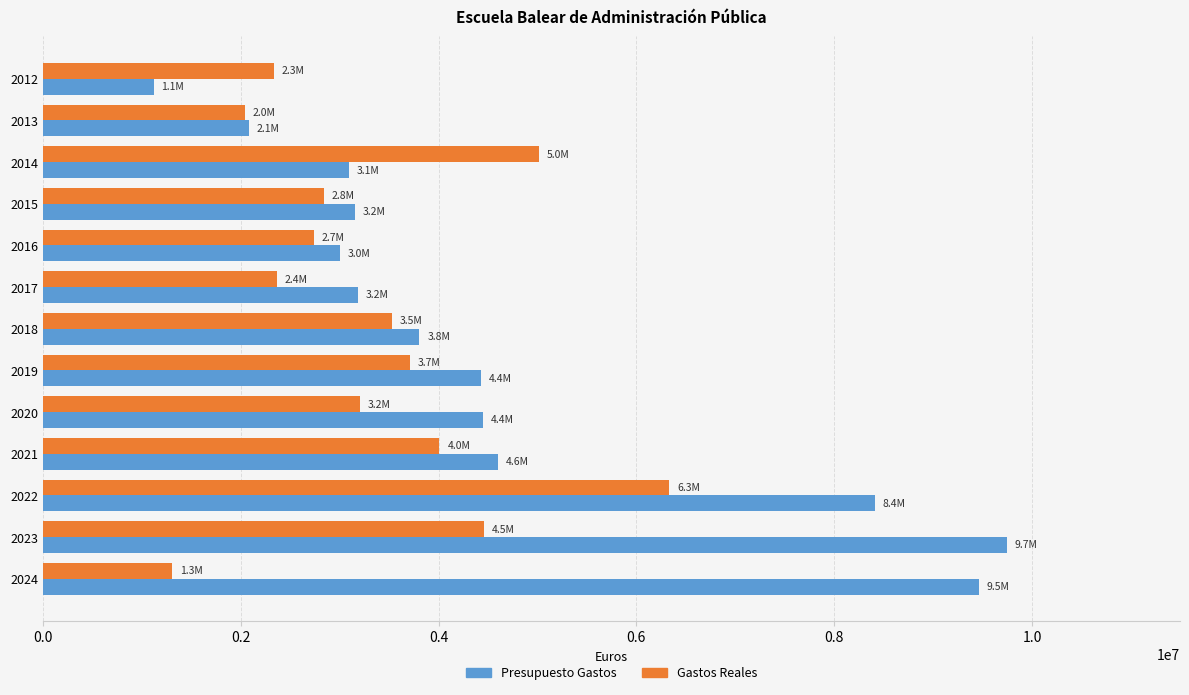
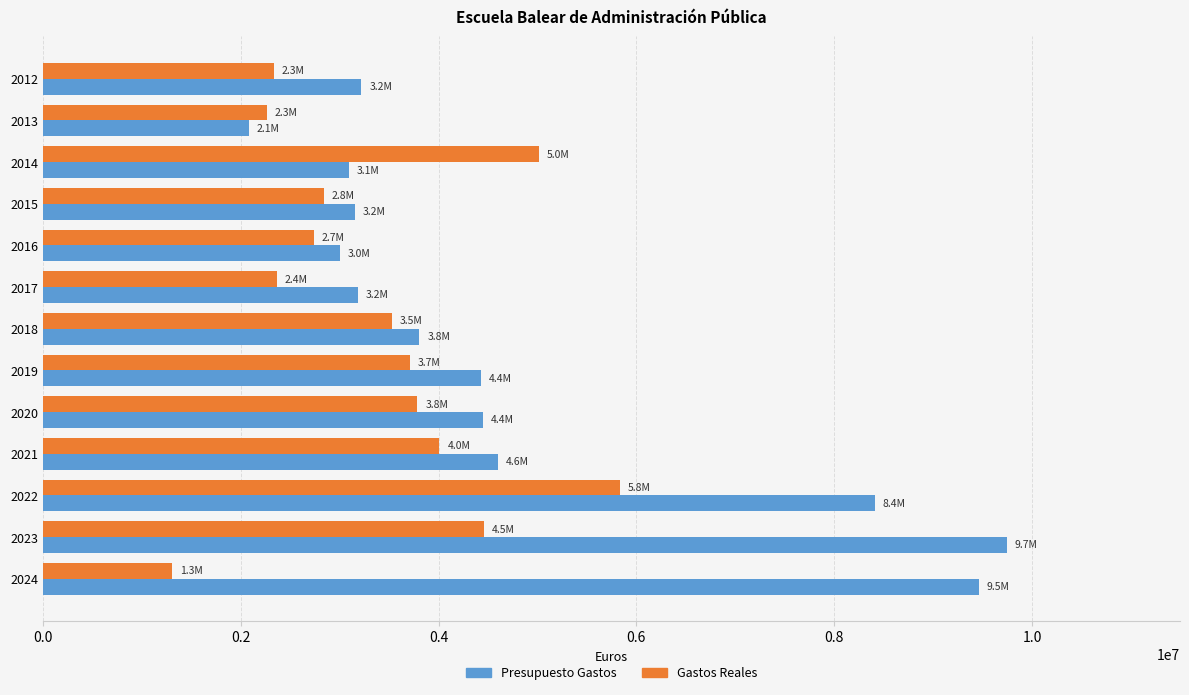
  {
    "Presupuesto Gastos": {
-     "2012": "1.1M",
+     "2012": "3.2M",
      "2013": "2.1M",
      "2014": "3.1M",
      "2015": "3.2M",
      "2016": "3.0M",
      "2017": "3.2M",
      "2018": "3.8M",
      "2019": "4.4M",
      "2020": "4.4M",
      "2021": "4.6M",
      "2022": "8.4M",
      "2023": "9.7M",
      "2024": "9.5M"
    },
    "Gastos Reales": {
      "2012": "2.3M",
-     "2013": "2.0M",
+     "2013": "2.3M",
      "2014": "5.0M",
      "2015": "2.8M",
      "2016": "2.7M",
      "2017": "2.4M",
      "2018": "3.5M",
      "2019": "3.7M",
-     "2020": "3.2M",
+     "2020": "3.8M",
      "2021": "4.0M",
-     "2022": "6.3M",
+     "2022": "5.8M",
      "2023": "4.5M",
      "2024": "1.3M"
    }
  }
